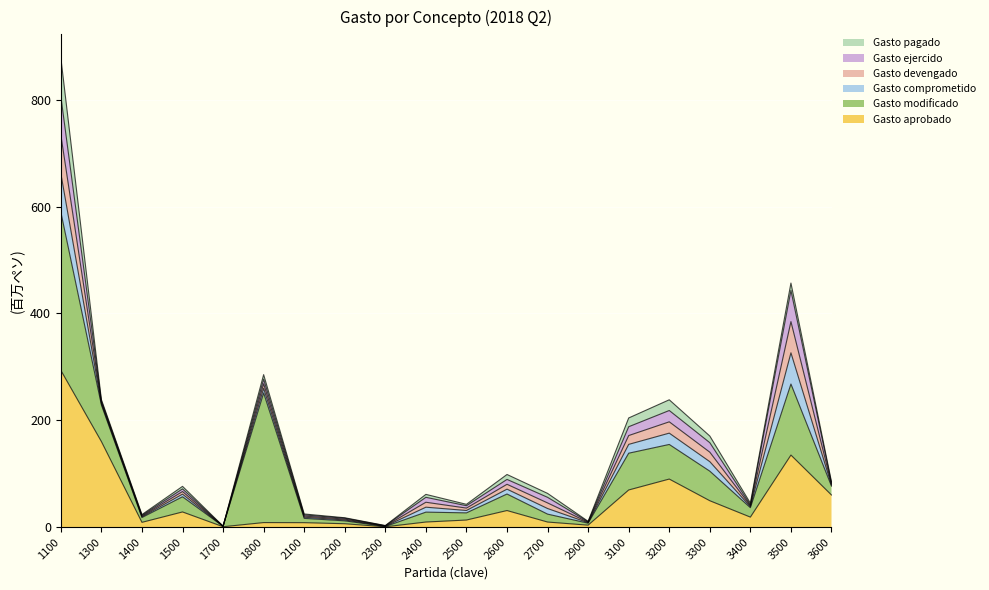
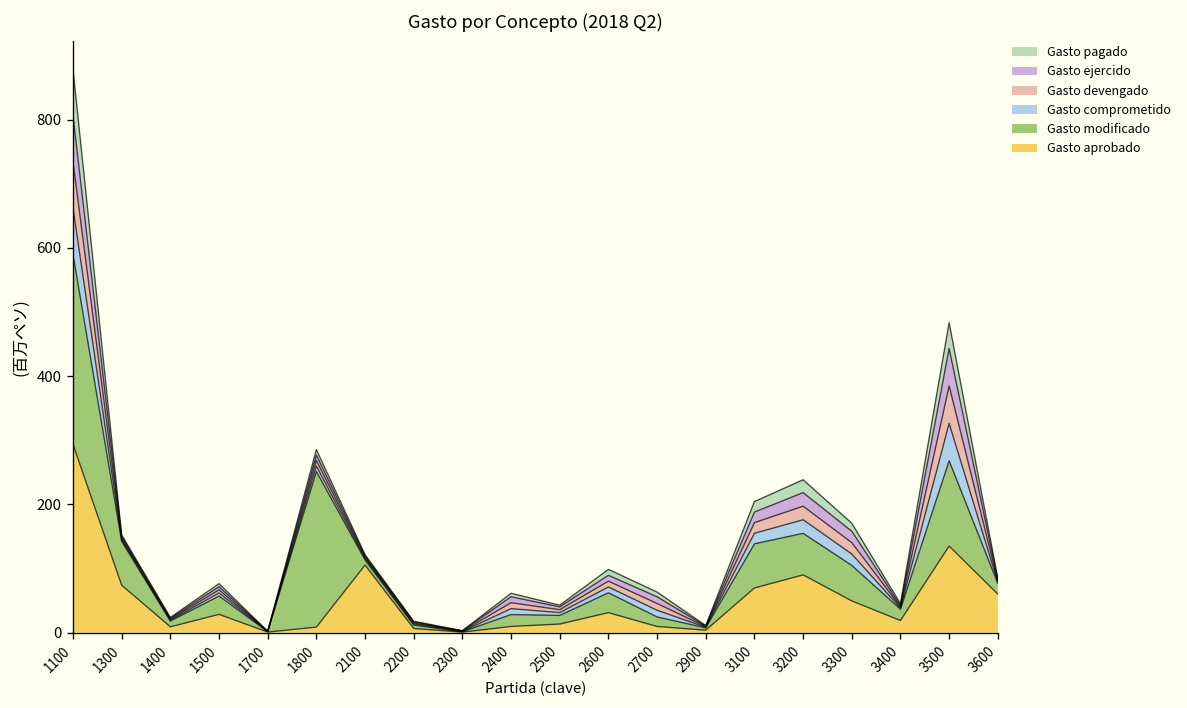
  {
    "Gasto aprobado": {
      "1100": 290,
-     "1300": 160,
+     "1300": 70,
      "1400": 10,
      "1500": 30,
      "1800": 10,
-     "2100": 10,
+     "2100": 110,
      "2200": 10,
      "2400": 10,
      "2500": 10,
      "2600": 30,
      "2700": 10,
      "3100": 70,
      "3200": 90,
      "3300": 50,
      "3400": 20,
      "3500": 130,
      "3600": 60
    },
    "Gasto modificado": {
      "1100": 300,
      "1500": 30,
      "1800": 240,
      "2400": 20,
      "2600": 30,
      "2700": 10,
      "3100": 70,
      "3200": 60,
      "3300": 60,
      "3500": 130
    },
    "Gasto devengado": {
      "1100": 70,
      "1500": 0,
      "1800": 10,
      "2400": 10,
      "2600": 10,
      "2700": 10,
      "3100": 20,
      "3200": 20,
      "3300": 20,
      "3500": 60
    },
    "Gasto pagado": {
      "1100": 70,
      "1800": 10,
      "2400": 10,
      "2600": 10,
      "2700": 10,
      "3100": 20,
      "3200": 20,
      "3300": 10,
-     "3500": 10
+     "3500": 40
    }
  }
